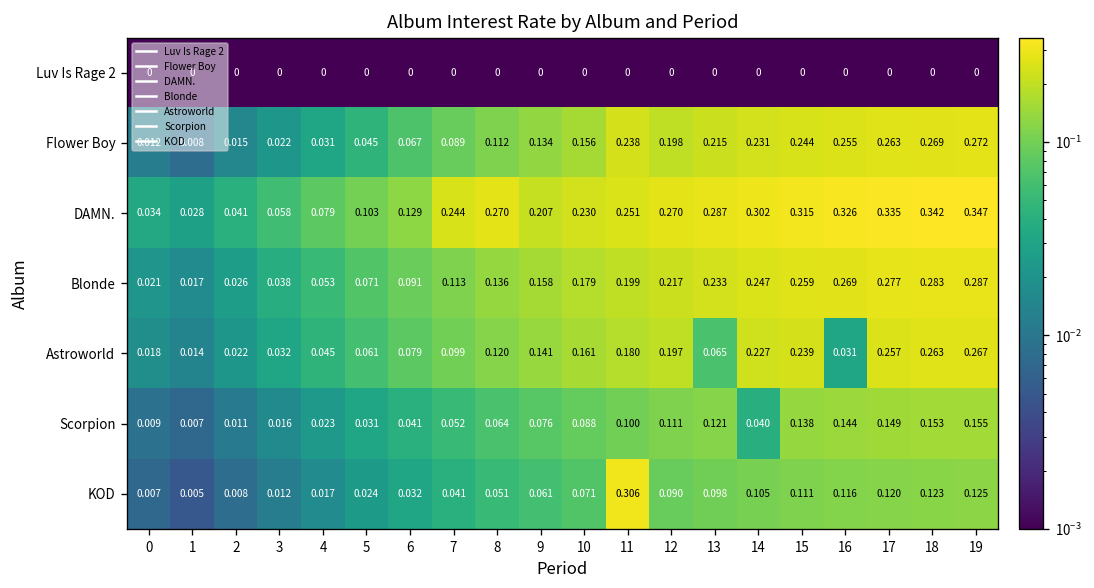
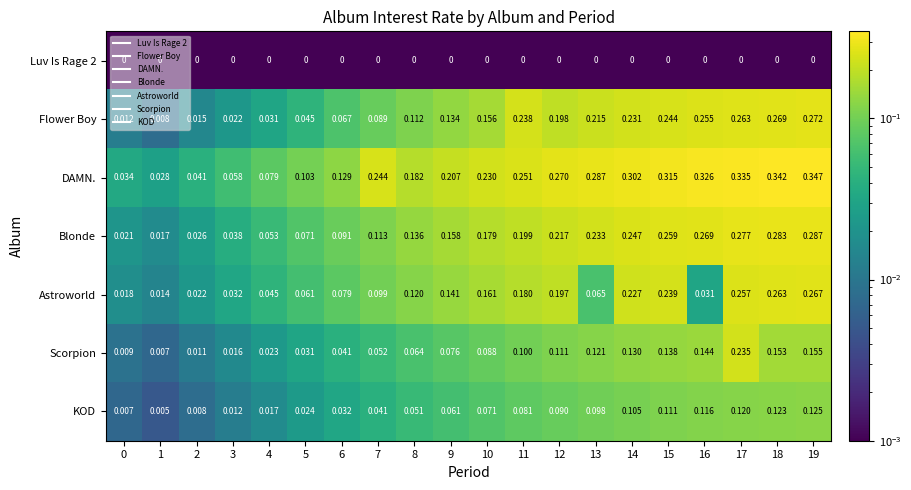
  {
    "Luv Is Rage 2": {
      "2": 0,
      "3": 0,
      "4": 0,
      "5": 0,
      "6": 0,
      "7": 0,
      "8": 0,
      "9": 0,
      "10": 0,
      "11": 0,
      "12": 0,
      "13": 0,
      "14": 0,
      "15": 0,
      "16": 0,
      "17": 0,
      "18": 0,
      "19": 0
    },
    "Flower Boy": {
      "3": 0.022,
      "4": 0.031,
      "5": 0.045,
      "6": 0.067,
      "7": 0.089,
      "8": 0.112,
      "9": 0.134,
      "10": 0.156,
      "11": 0.238,
      "12": 0.198,
      "13": 0.215,
      "14": 0.231,
      "15": 0.244,
      "16": 0.255,
      "17": 0.263,
      "18": 0.269,
      "19": 0.272
    },
    "DAMN.": {
      "0": 0.034,
      "1": 0.028,
      "2": 0.041,
      "3": 0.058,
      "4": 0.079,
      "5": 0.103,
      "6": 0.129,
      "7": 0.244,
-     "8": 0.270,
+     "8": 0.182,
      "9": 0.207,
      "10": 0.230,
      "11": 0.251,
      "12": 0.270,
      "13": 0.287,
      "14": 0.302,
      "15": 0.315,
      "16": 0.326,
      "17": 0.335,
      "18": 0.342,
      "19": 0.347
    },
    "Blonde": {
      "0": 0.021,
      "1": 0.017,
      "2": 0.026,
      "3": 0.038,
      "4": 0.053,
      "5": 0.071,
      "6": 0.091,
      "7": 0.113,
      "8": 0.136,
      "9": 0.158,
      "10": 0.179,
      "11": 0.199,
      "12": 0.217,
      "13": 0.233,
      "14": 0.247,
      "15": 0.259,
      "16": 0.269,
      "17": 0.277,
      "18": 0.283,
      "19": 0.287
    },
    "Astroworld": {
      "0": 0.018,
      "1": 0.014,
      "2": 0.022,
      "3": 0.032,
      "4": 0.045,
      "5": 0.061,
      "6": 0.079,
      "7": 0.099,
      "8": 0.120,
      "9": 0.141,
      "10": 0.161,
      "11": 0.180,
      "12": 0.197,
      "13": 0.065,
      "14": 0.227,
      "15": 0.239,
      "16": 0.031,
      "17": 0.257,
      "18": 0.263,
      "19": 0.267
    },
    "Scorpion": {
      "0": 0.009,
      "1": 0.007,
      "2": 0.011,
      "3": 0.016,
      "4": 0.023,
      "5": 0.031,
      "6": 0.041,
      "7": 0.052,
      "8": 0.064,
      "9": 0.076,
      "10": 0.088,
      "11": 0.100,
      "12": 0.111,
      "13": 0.121,
-     "14": 0.040,
+     "14": 0.130,
      "15": 0.138,
      "16": 0.144,
-     "17": 0.149,
+     "17": 0.235,
      "18": 0.153,
      "19": 0.155
    },
    "KOD": {
      "0": 0.007,
      "1": 0.005,
      "2": 0.008,
      "3": 0.012,
      "4": 0.017,
      "5": 0.024,
      "6": 0.032,
      "7": 0.041,
      "8": 0.051,
      "9": 0.061,
      "10": 0.071,
-     "11": 0.306,
+     "11": 0.081,
      "12": 0.090,
      "13": 0.098,
      "14": 0.105,
      "15": 0.111,
      "16": 0.116,
      "17": 0.120,
      "18": 0.123,
      "19": 0.125
    }
  }
